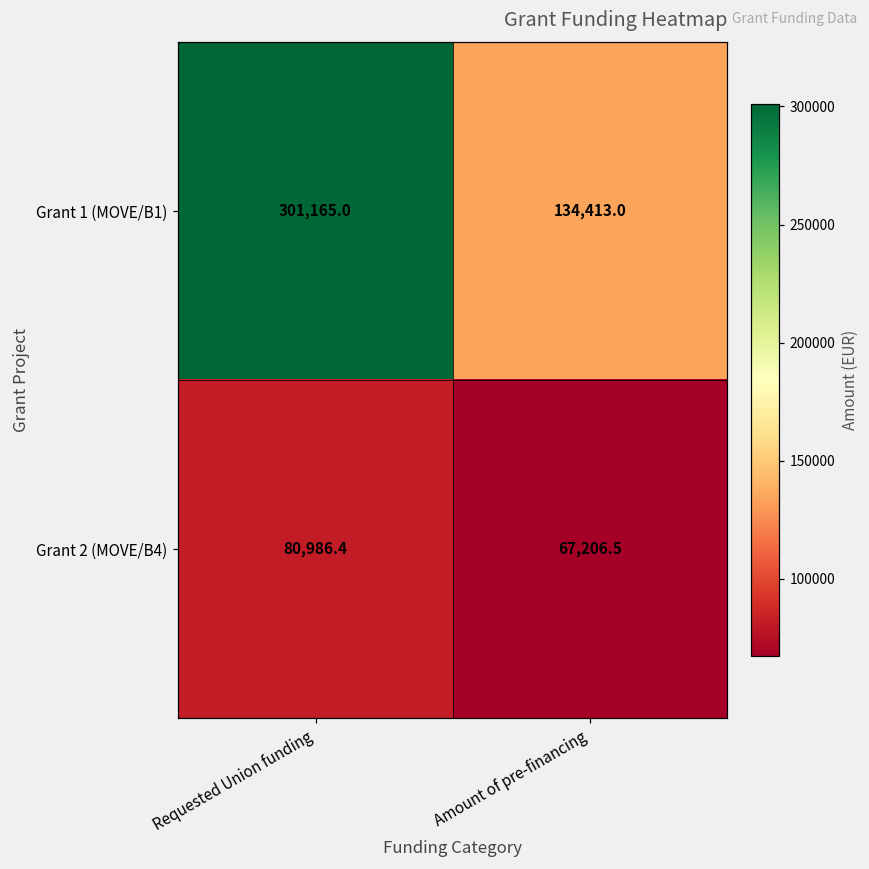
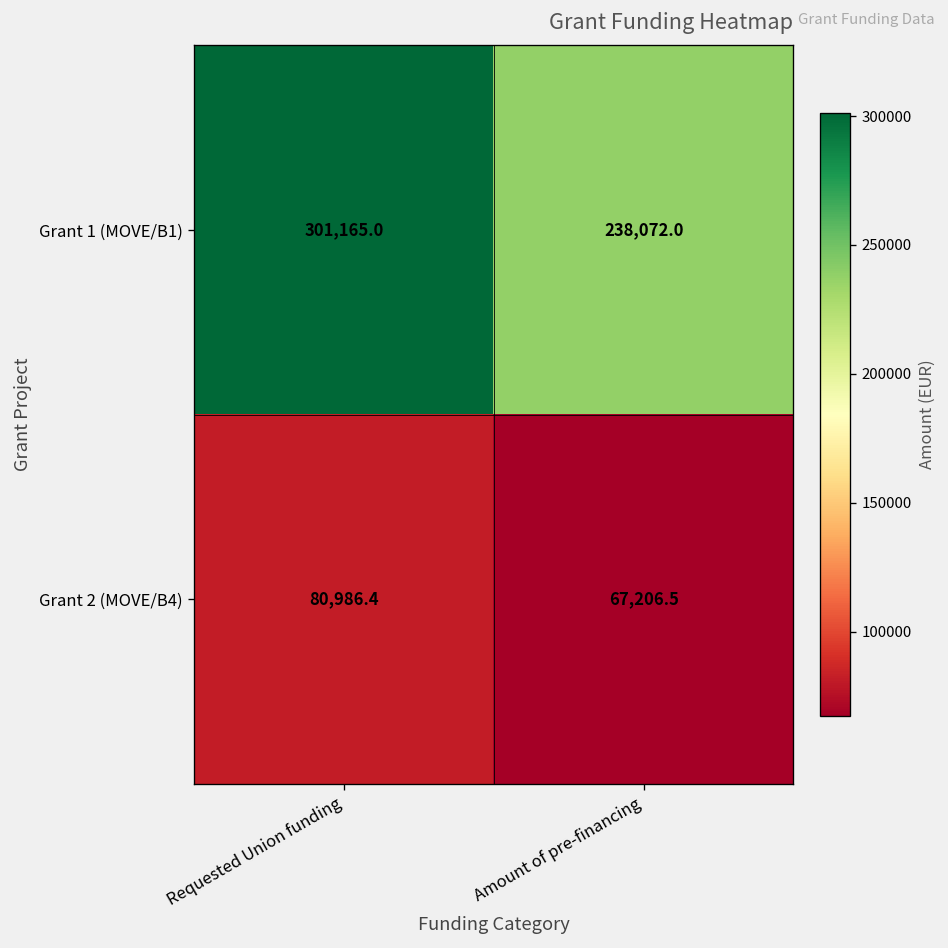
  {
    "Grant 1 (MOVE/B1)": {
      "Requested Union funding": "301,165.0",
-     "Amount of pre-financing": "134,413.0"
+     "Amount of pre-financing": "238,072.0"
    },
    "Grant 2 (MOVE/B4)": {
      "Requested Union funding": "80,986.4",
      "Amount of pre-financing": "67,206.5"
    }
  }
